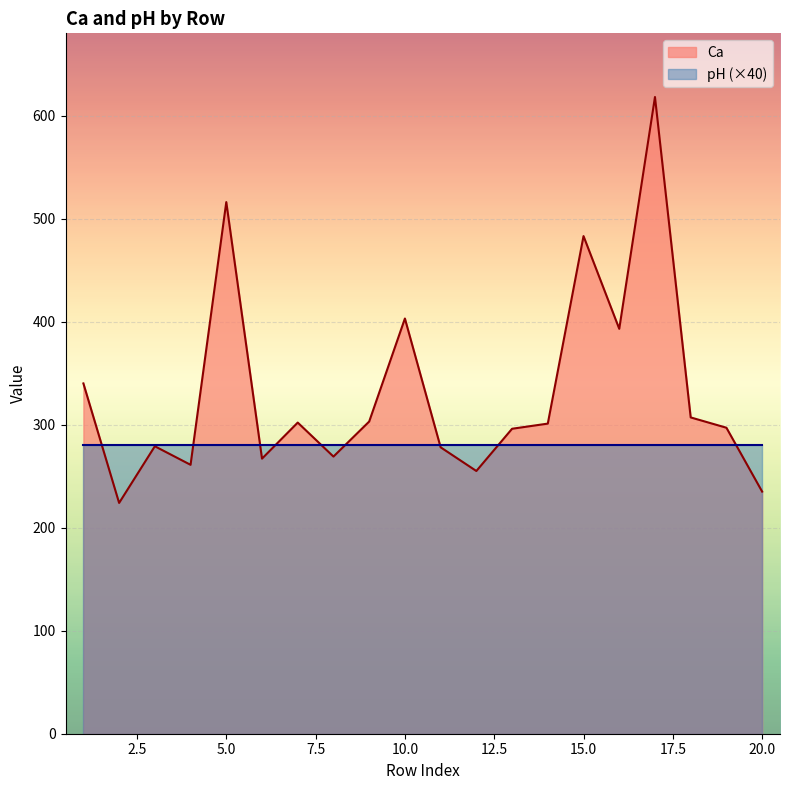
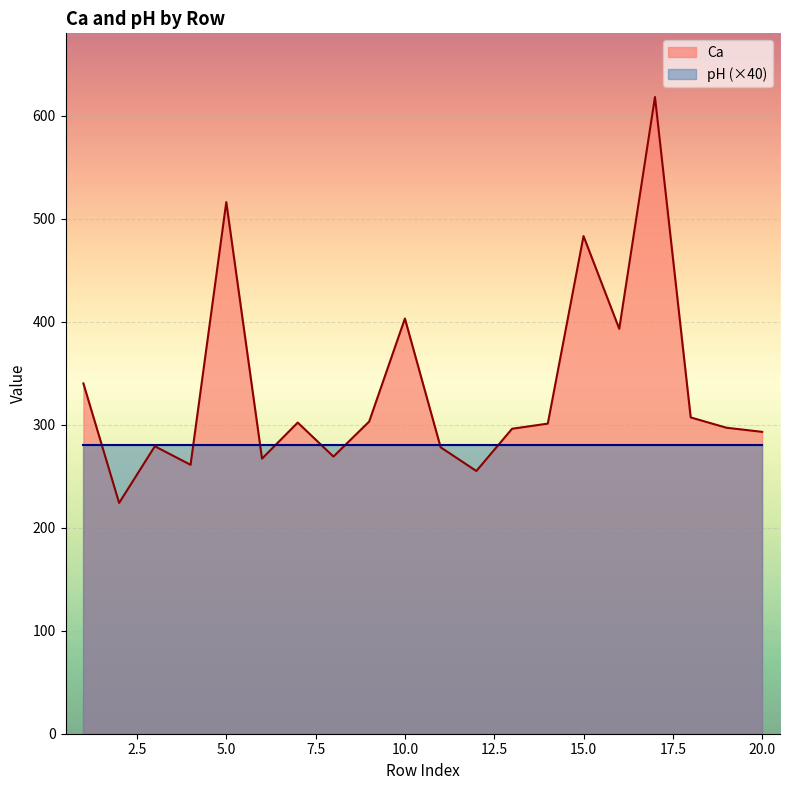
  {
    "Ca": {
      "5.0": 516,
      "10.0": 403,
      "15.0": 483,
-     "20.0": 235
+     "20.0": 293
    },
    "pH (×40)": {
      "5.0": 280,
      "10.0": 280,
      "15.0": 280,
      "20.0": 280
    }
  }
